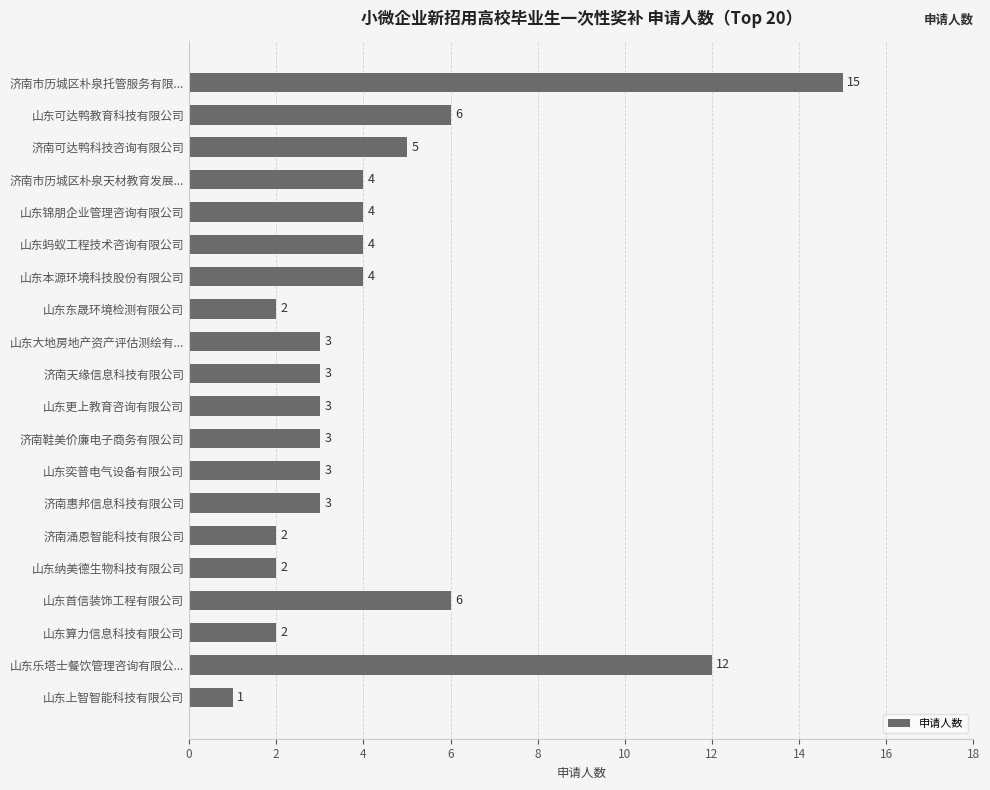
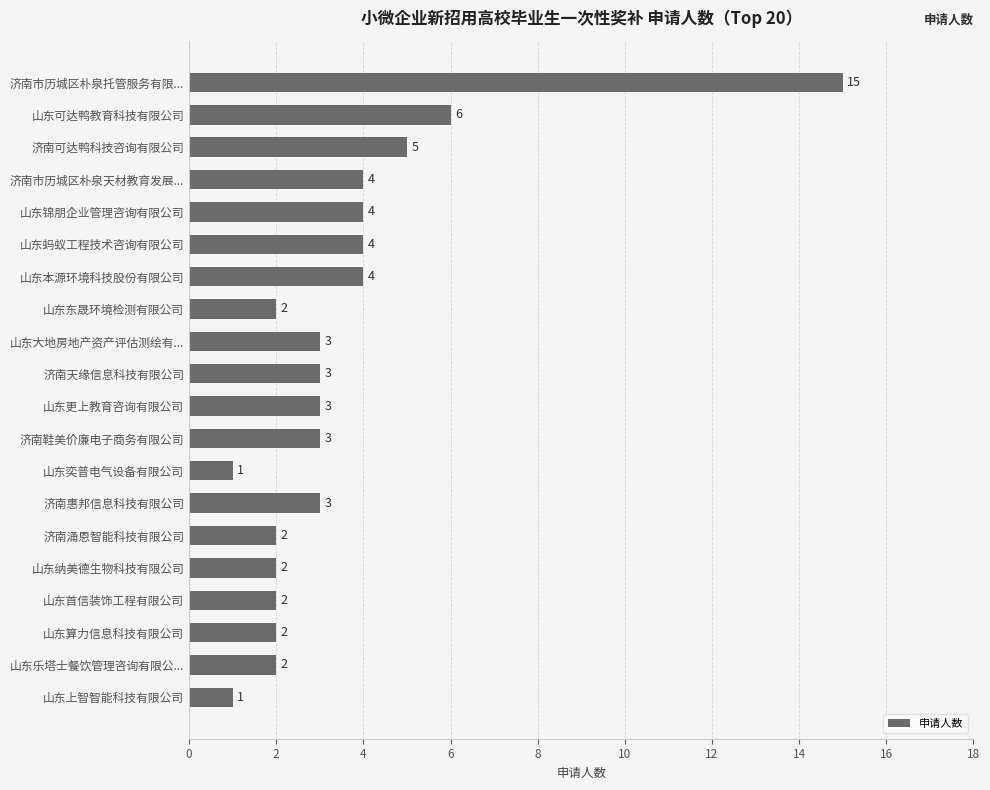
  {
    "济南市历城区朴泉托管服务有限...": 15,
    "山东可达鸭教育科技有限公司": 6,
    "济南可达鸭科技咨询有限公司": 5,
    "济南市历城区朴泉天材教育发展...": 4,
    "山东锦朋企业管理咨询有限公司": 4,
    "山东蚂蚁工程技术咨询有限公司": 4,
    "山东本源环境科技股份有限公司": 4,
    "山东东晟环境检测有限公司": 2,
    "山东大地房地产资产评估测绘有...": 3,
    "济南天缘信息科技有限公司": 3,
    "山东更上教育咨询有限公司": 3,
    "济南鞋美价廉电子商务有限公司": 3,
-   "山东奕普电气设备有限公司": 3,
+   "山东奕普电气设备有限公司": 1,
    "济南惠邦信息科技有限公司": 3,
    "济南涌恩智能科技有限公司": 2,
    "山东纳美德生物科技有限公司": 2,
-   "山东首信装饰工程有限公司": 6,
+   "山东首信装饰工程有限公司": 2,
    "山东算力信息科技有限公司": 2,
-   "山东乐塔士餐饮管理咨询有限公...": 12,
+   "山东乐塔士餐饮管理咨询有限公...": 2,
    "山东上智智能科技有限公司": 1
  }
